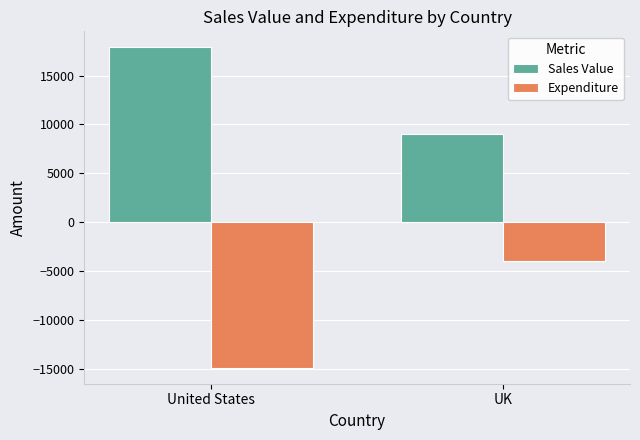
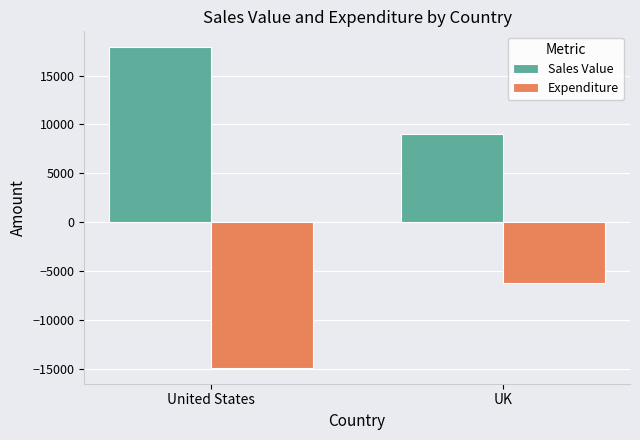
  {
    "Sales Value": {
      "United States": 18000,
      "UK": 9000
    },
    "Expenditure": {
      "United States": -15000,
-     "UK": -4000
+     "UK": -6000
    }
  }
